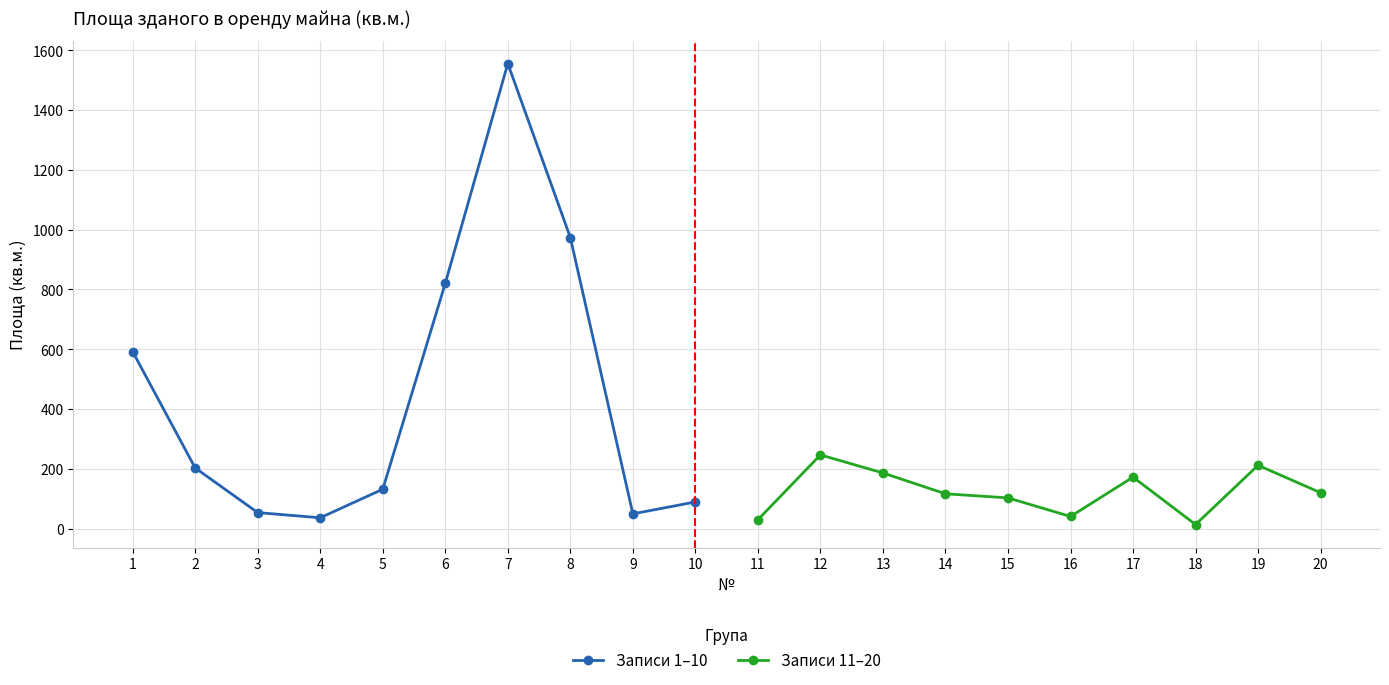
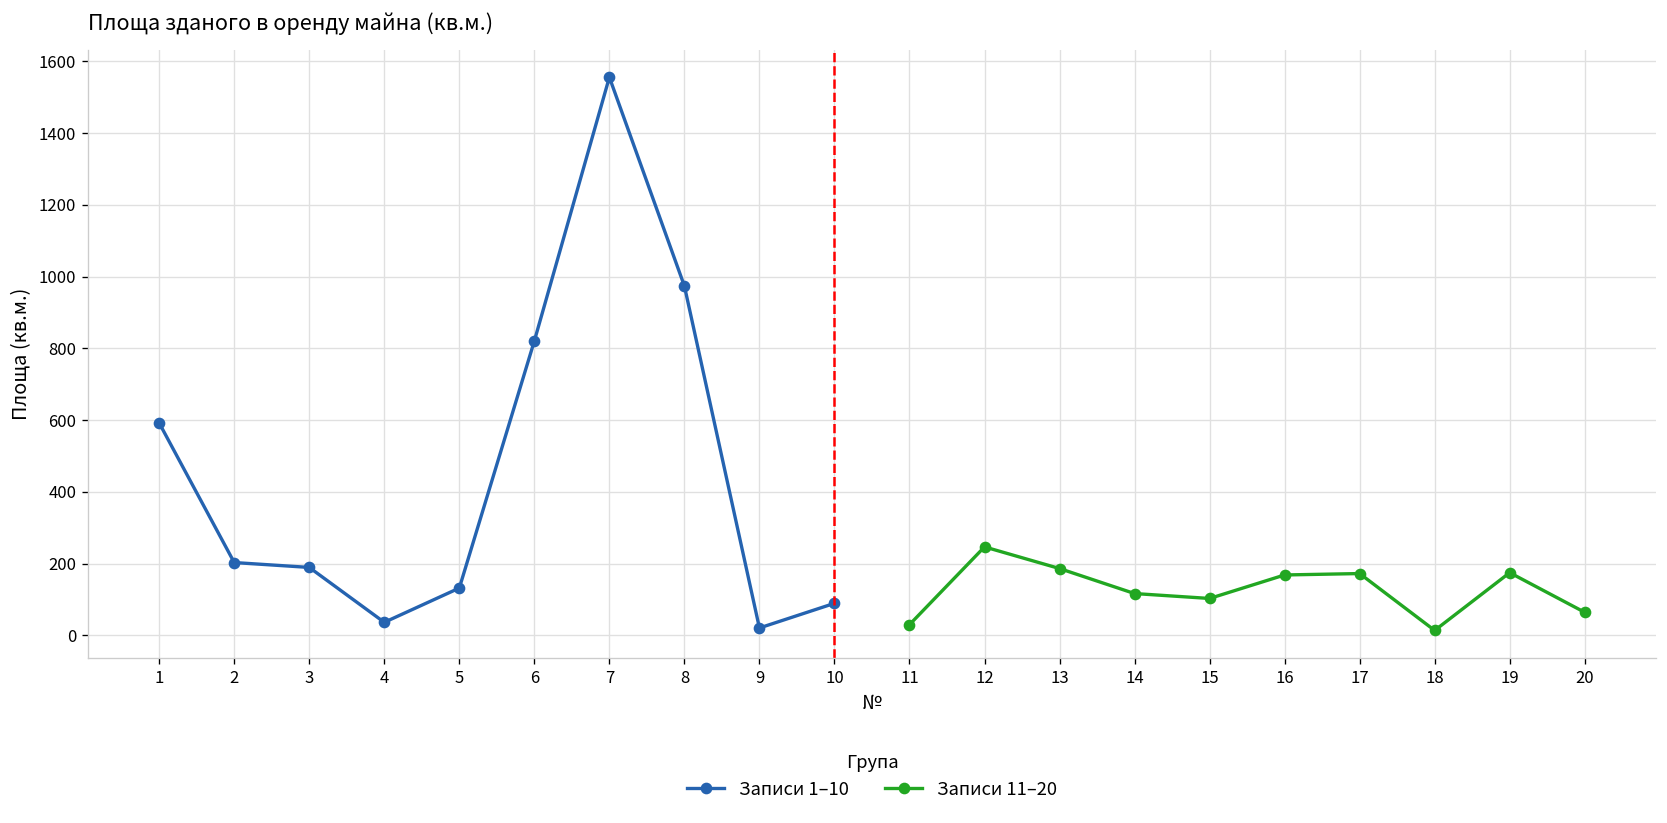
  {
    "Записи 1–10": {
      "1": 590,
      "2": 200,
-     "3": 50,
+     "3": 190,
      "4": 40,
      "5": 130,
      "6": 820,
      "7": 1560,
      "8": 970,
-     "9": 50,
+     "9": 20,
      "10": 90
    },
    "Записи 11–20": {
      "11": 30,
      "12": 250,
      "13": 190,
      "14": 120,
      "15": 100,
-     "16": 40,
+     "16": 170,
      "17": 170,
      "18": 10,
-     "19": 210,
-     "20": 120
+     "19": 170,
+     "20": 60
    }
  }
